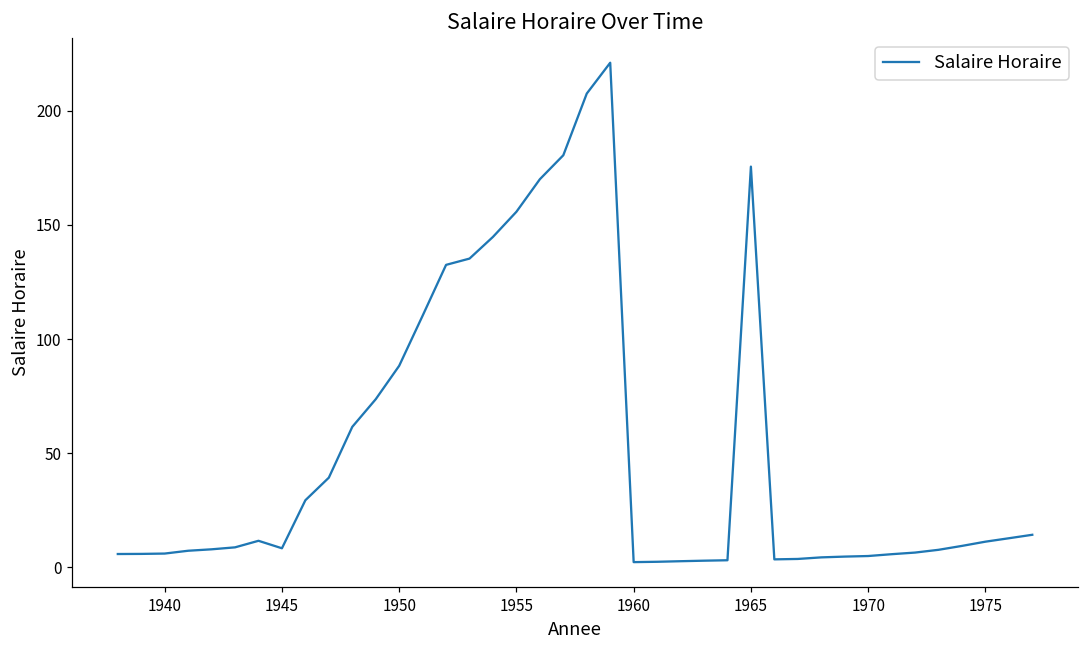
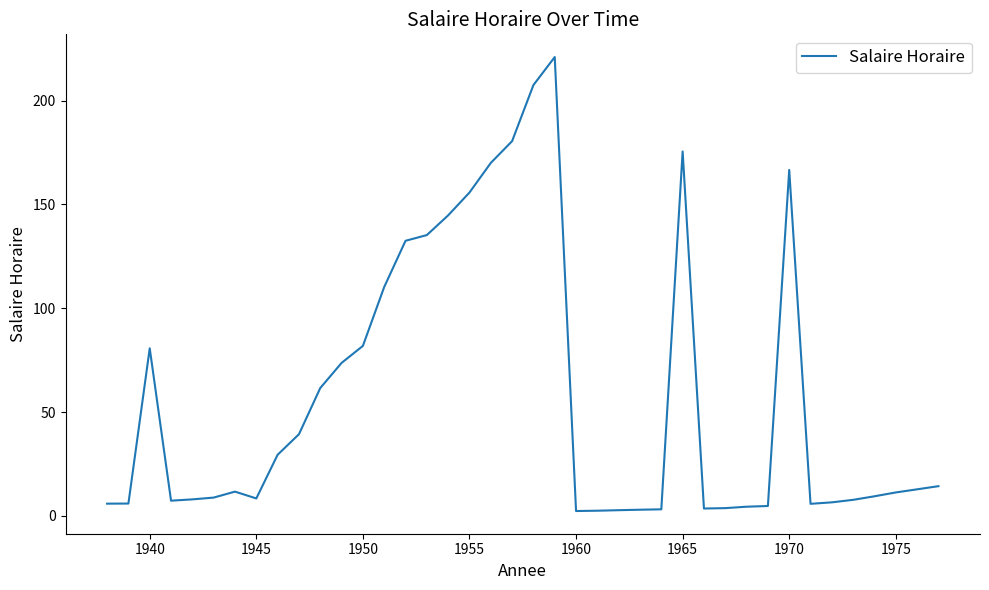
  {
-   "1940": 6,
+   "1940": 81,
    "1945": 8,
-   "1950": 88,
+   "1950": 82,
    "1955": 156,
    "1960": 2,
    "1965": 176,
-   "1970": 5,
+   "1970": 167,
    "1975": 11
  }
